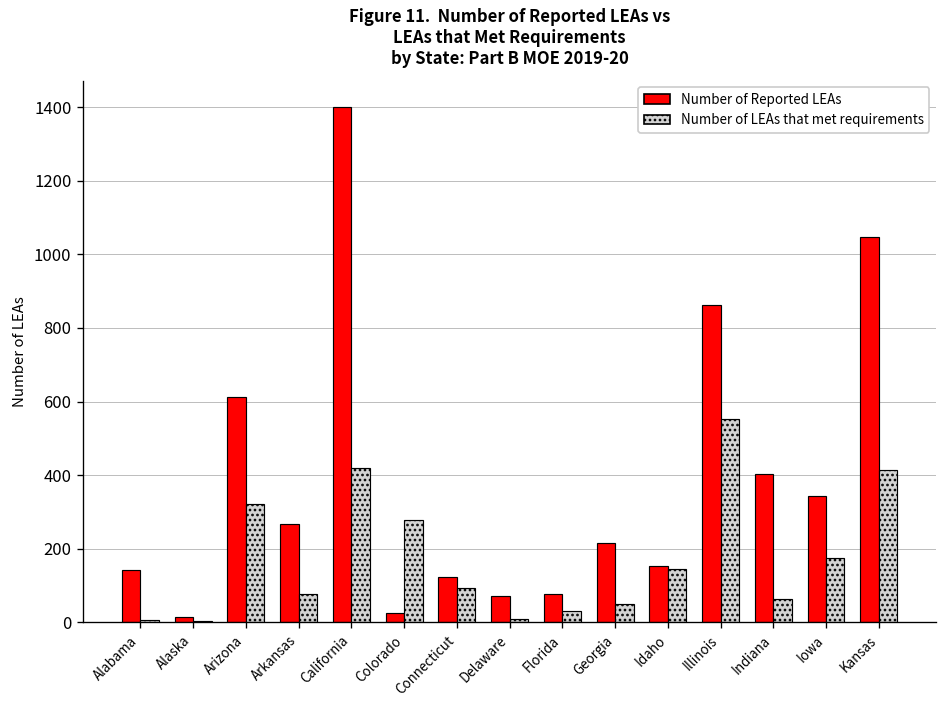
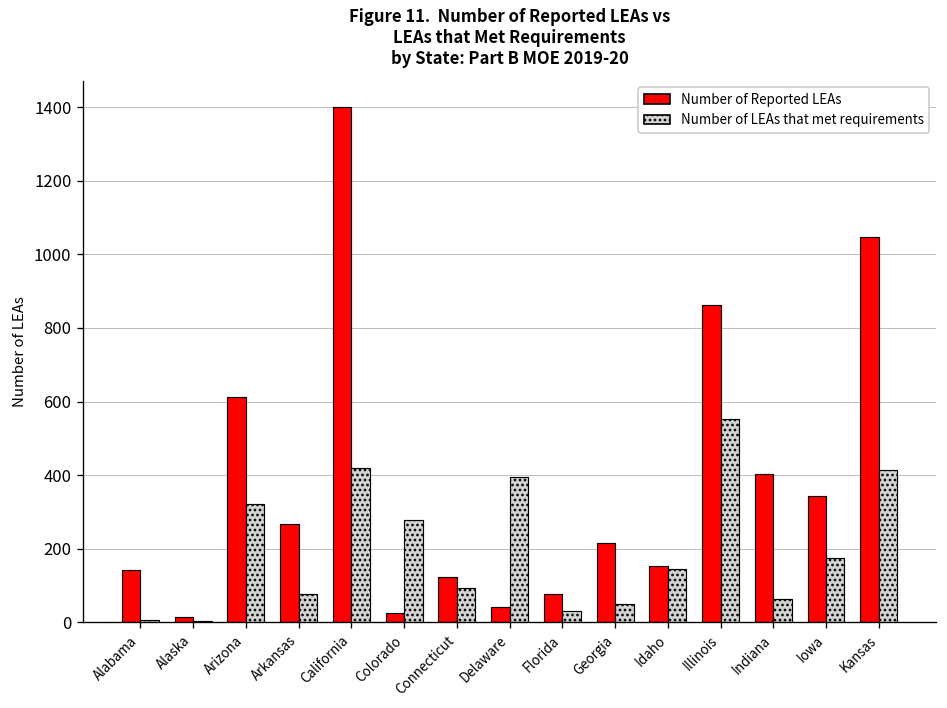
  {
    "Number of Reported LEAs": {
      "Alabama": 140,
      "Alaska": 10,
      "Arizona": 610,
      "Arkansas": 270,
      "California": 1400,
      "Colorado": 30,
      "Connecticut": 120,
-     "Delaware": 70,
+     "Delaware": 40,
      "Florida": 80,
      "Georgia": 220,
      "Idaho": 150,
      "Illinois": 860,
      "Indiana": 400,
      "Iowa": 340,
      "Kansas": 1050
    },
    "Number of LEAs that met requirements": {
      "Arizona": 320,
      "Arkansas": 80,
      "California": 420,
      "Colorado": 280,
      "Connecticut": 90,
-     "Delaware": 10,
+     "Delaware": 400,
      "Florida": 30,
      "Georgia": 50,
      "Idaho": 150,
      "Illinois": 550,
      "Indiana": 60,
      "Iowa": 170,
      "Kansas": 420
    }
  }
